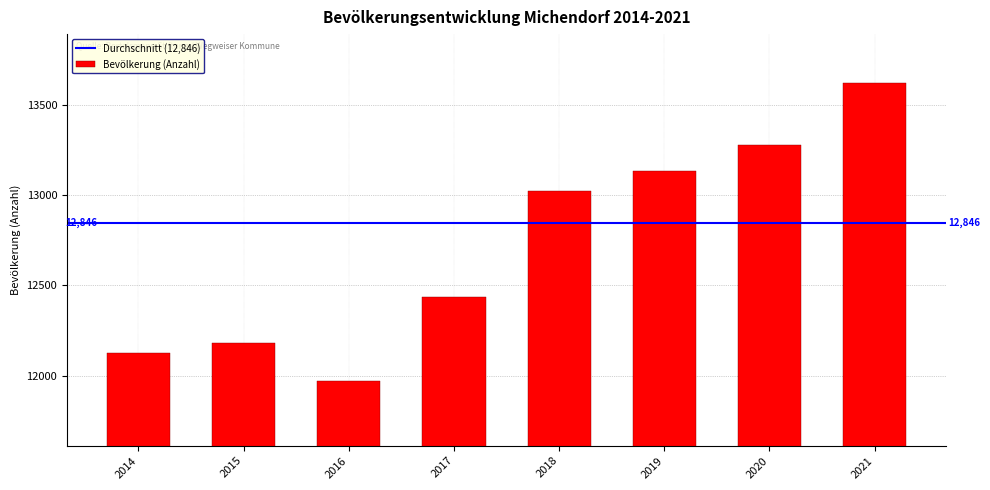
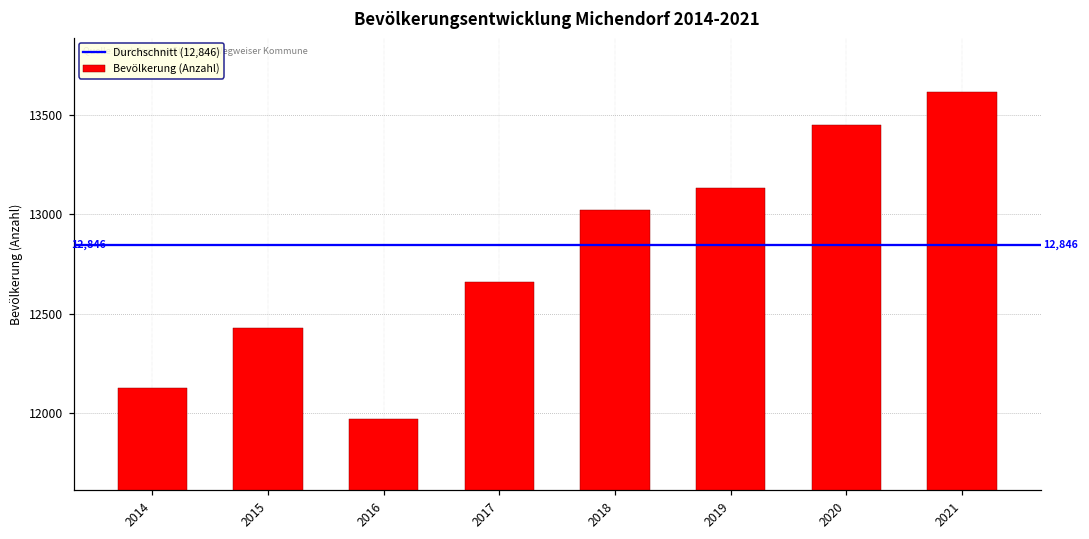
  {
    "2014": 12130,
-   "2015": 12180,
+   "2015": 12430,
    "2016": 11970,
-   "2017": 12440,
+   "2017": 12660,
    "2018": 13020,
    "2019": 13130,
-   "2020": 13280,
+   "2020": 13450,
    "2021": 13620
  }
